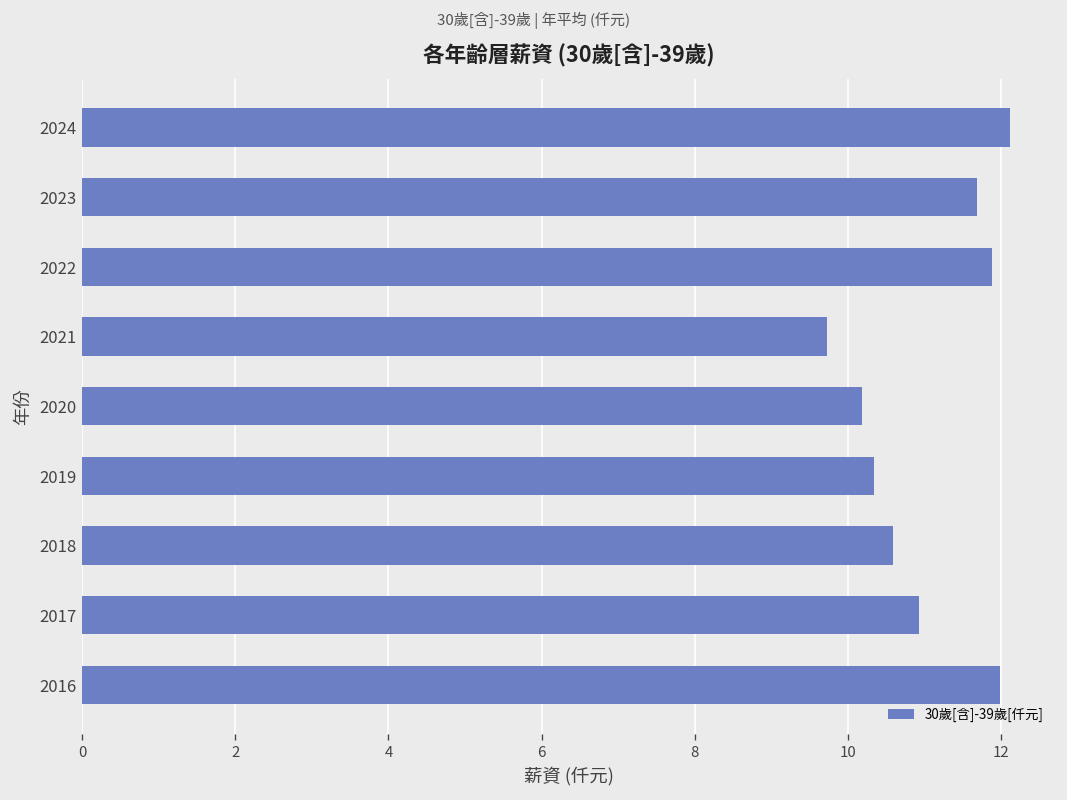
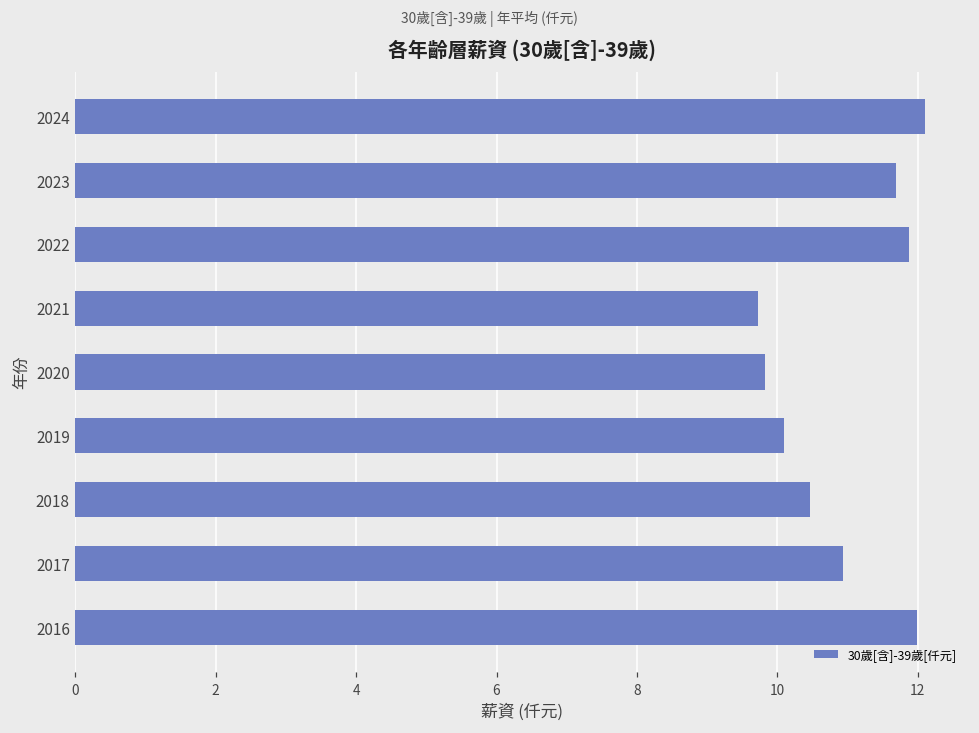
  {
    "2024": 12.1,
    "2023": 11.7,
    "2022": 11.9,
    "2021": 9.7,
-   "2020": 10.2,
-   "2019": 10.3,
-   "2018": 10.6,
+   "2020": 9.8,
+   "2019": 10.1,
+   "2018": 10.5,
    "2017": 10.9,
    "2016": 12.0
  }
